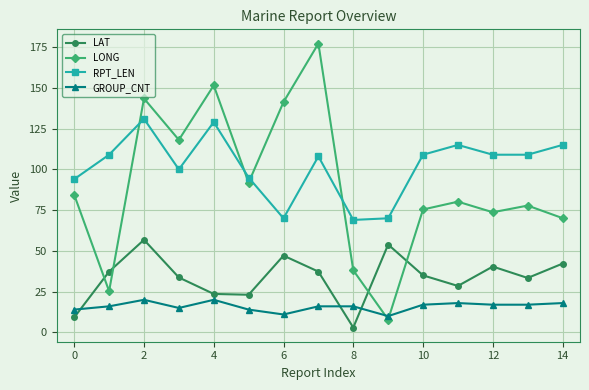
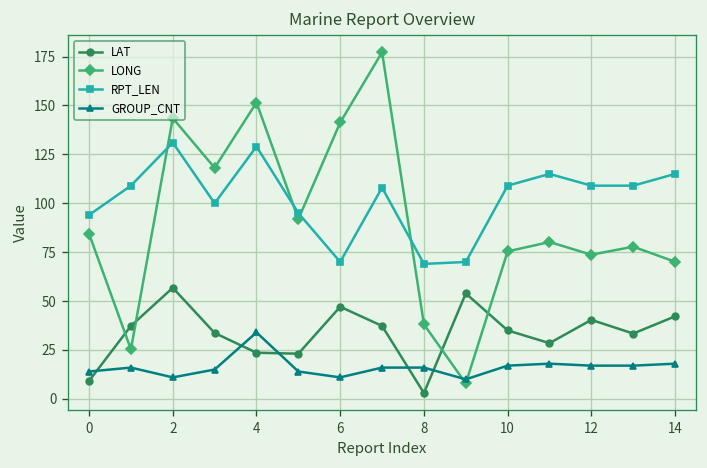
  {
    "RPT_LEN": {
      "0": 94,
      "2": 131,
      "4": 129,
      "6": 70,
      "8": 69,
      "10": 109,
      "12": 109,
      "14": 115
    },
    "GROUP_CNT": {
      "0": 14,
-     "2": 20,
-     "4": 20,
+     "2": 11,
+     "4": 34,
      "6": 11,
      "8": 16,
      "10": 17,
      "12": 17,
      "14": 18
    }
  }
